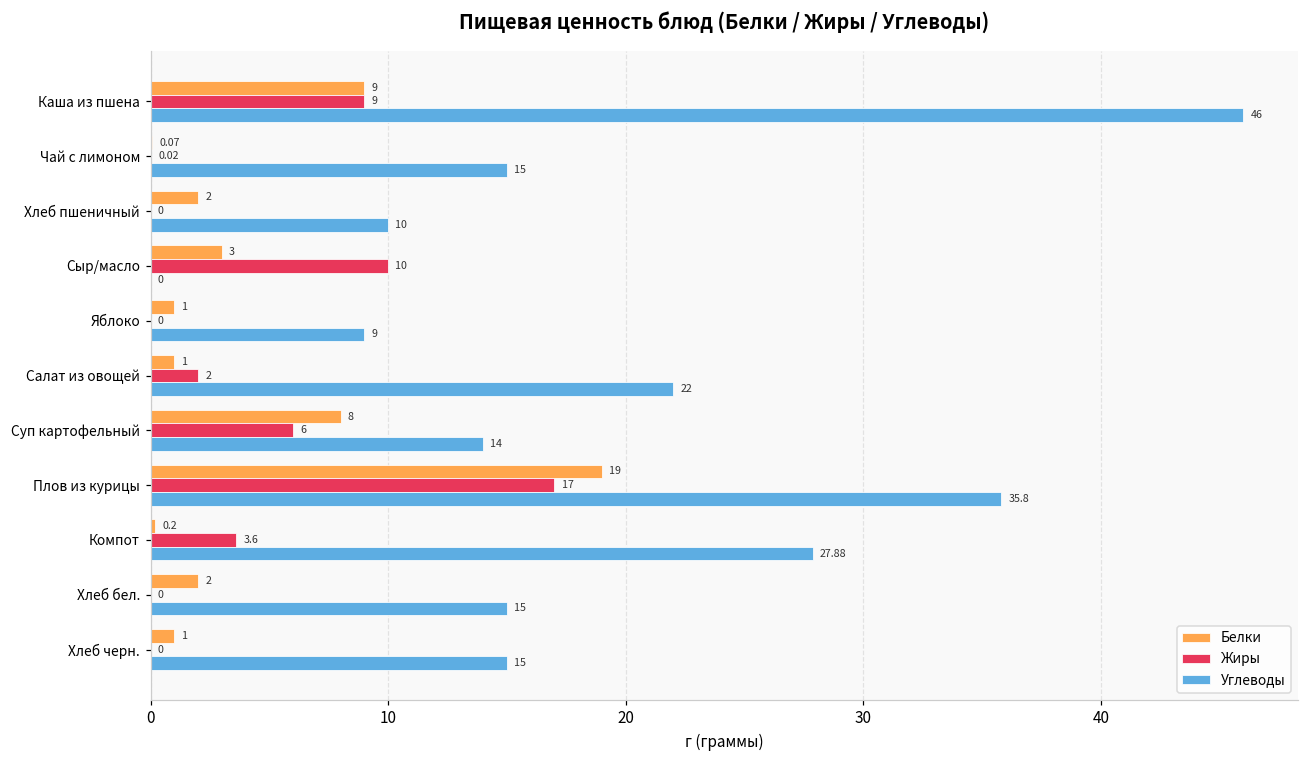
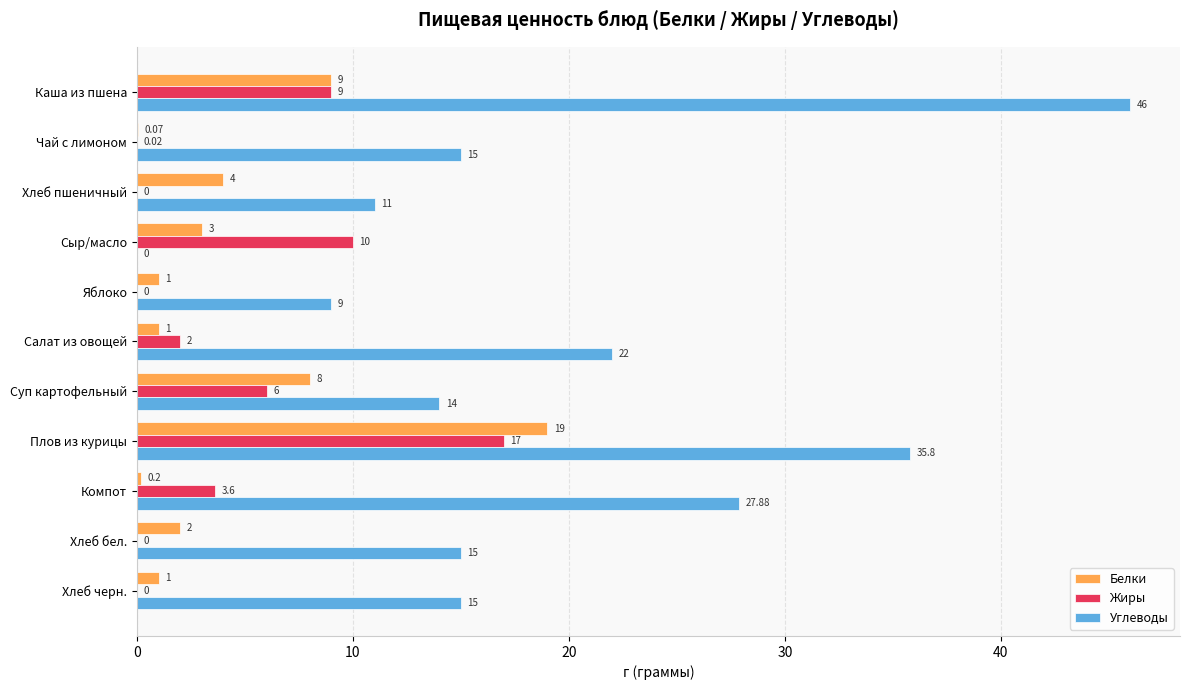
  {
    "Белки": {
      "Каша из пшена": 9,
      "Чай с лимоном": 0.07,
-     "Хлеб пшеничный": 2,
+     "Хлеб пшеничный": 4,
      "Сыр/масло": 3,
      "Яблоко": 1,
      "Салат из овощей": 1,
      "Суп картофельный": 8,
      "Плов из курицы": 19,
      "Компот": 0.2,
      "Хлеб бел.": 2,
      "Хлеб черн.": 1
    },
    "Жиры": {
      "Каша из пшена": 9,
      "Чай с лимоном": 0.02,
      "Хлеб пшеничный": 0,
      "Сыр/масло": 10,
      "Яблоко": 0,
      "Салат из овощей": 2,
      "Суп картофельный": 6,
      "Плов из курицы": 17,
      "Компот": 3.6,
      "Хлеб бел.": 0,
      "Хлеб черн.": 0
    },
    "Углеводы": {
      "Каша из пшена": 46,
      "Чай с лимоном": 15,
-     "Хлеб пшеничный": 10,
+     "Хлеб пшеничный": 11,
      "Сыр/масло": 0,
      "Яблоко": 9,
      "Салат из овощей": 22,
      "Суп картофельный": 14,
      "Плов из курицы": 35.8,
      "Компот": 27.88,
      "Хлеб бел.": 15,
      "Хлеб черн.": 15
    }
  }
